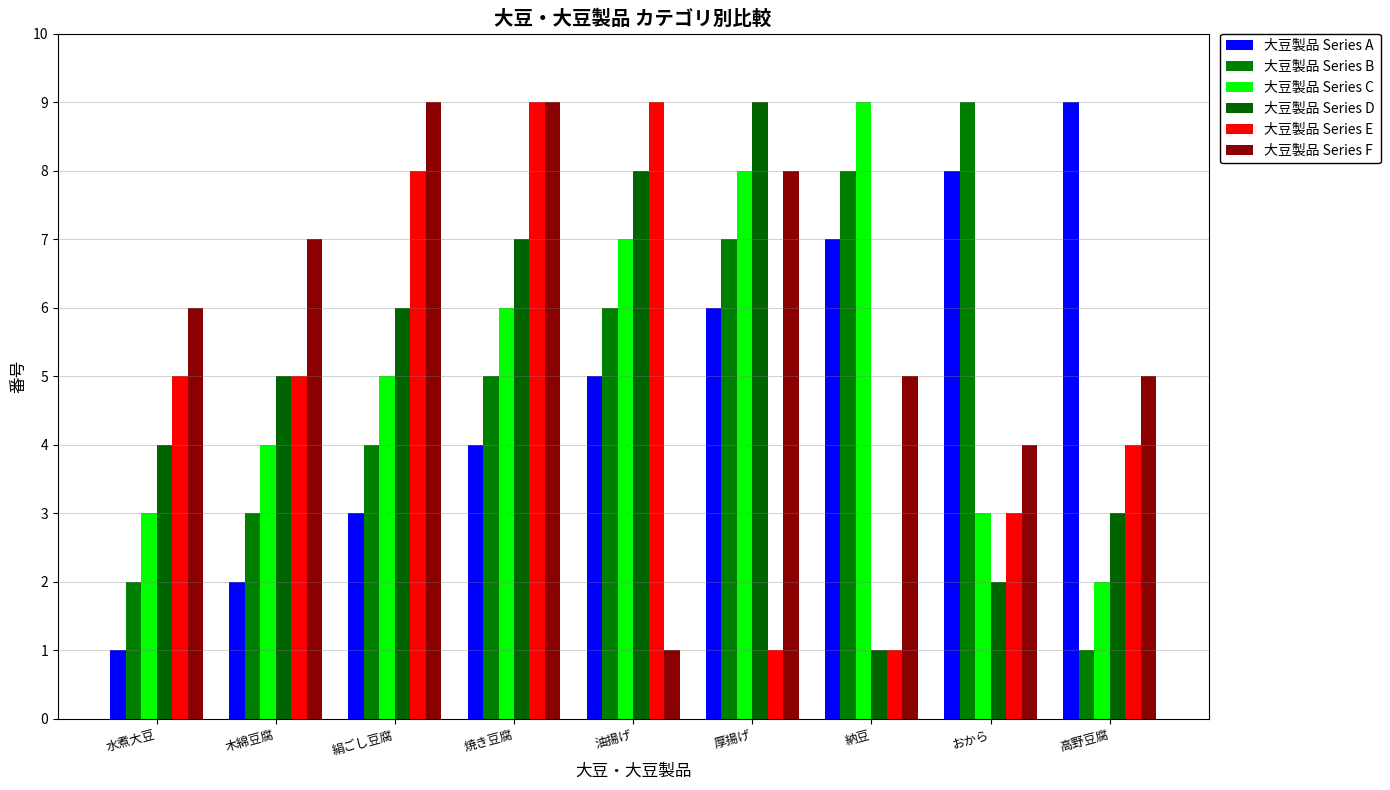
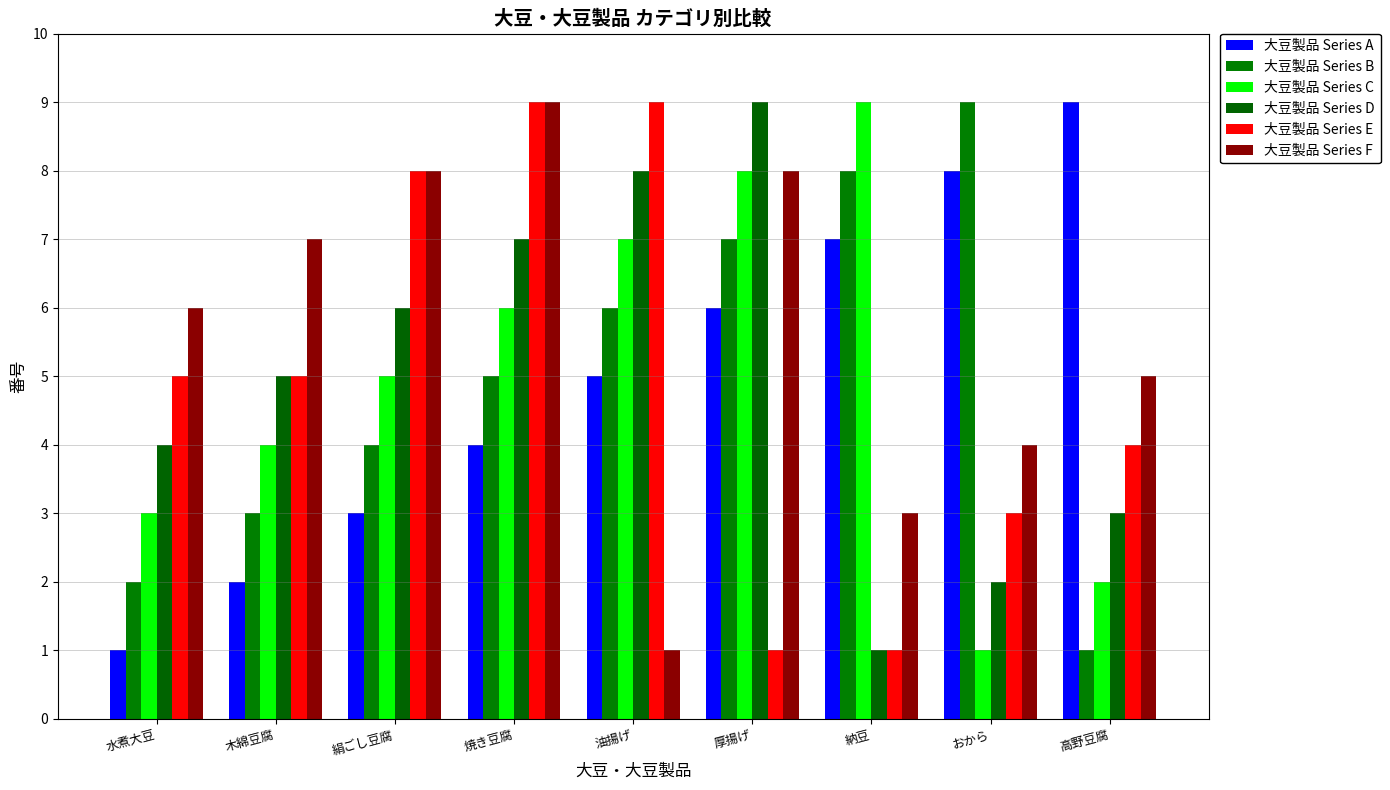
  {
    "大豆製品 Series A": {
      "水煮大豆": 1,
      "木綿豆腐": 2,
      "絹ごし豆腐": 3,
      "焼き豆腐": 4,
      "油揚げ": 5,
      "厚揚げ": 6,
      "納豆": 7,
      "おから": 8,
      "高野豆腐": 9
    },
    "大豆製品 Series C": {
      "水煮大豆": 3,
      "木綿豆腐": 4,
      "絹ごし豆腐": 5,
      "焼き豆腐": 6,
      "油揚げ": 7,
      "厚揚げ": 8,
      "納豆": 9,
-     "おから": 3,
+     "おから": 1,
      "高野豆腐": 2
    },
    "大豆製品 Series E": {
      "水煮大豆": 5,
      "木綿豆腐": 5,
      "絹ごし豆腐": 8,
      "焼き豆腐": 9,
      "油揚げ": 9,
      "厚揚げ": 1,
      "納豆": 1,
      "おから": 3,
      "高野豆腐": 4
    },
    "大豆製品 Series F": {
      "水煮大豆": 6,
      "木綿豆腐": 7,
-     "絹ごし豆腐": 9,
+     "絹ごし豆腐": 8,
      "焼き豆腐": 9,
      "油揚げ": 1,
      "厚揚げ": 8,
-     "納豆": 5,
+     "納豆": 3,
      "おから": 4,
      "高野豆腐": 5
    }
  }
